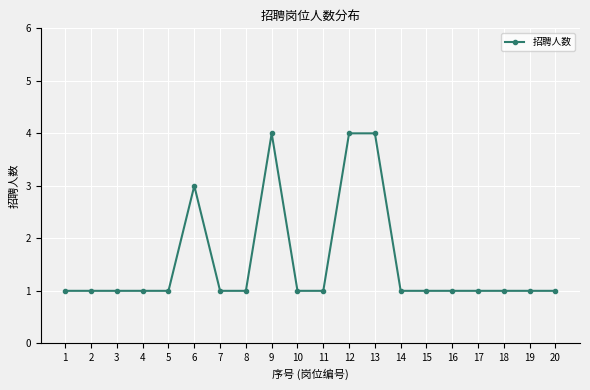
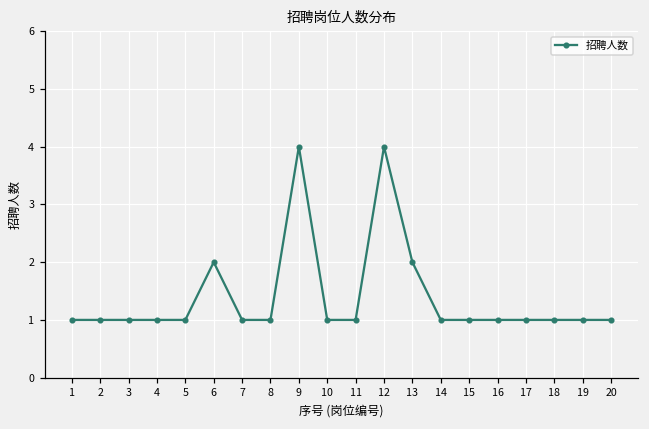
  {
    "1": 1,
    "2": 1,
    "3": 1,
    "4": 1,
    "5": 1,
-   "6": 3,
+   "6": 2,
    "7": 1,
    "8": 1,
    "9": 4,
    "10": 1,
    "11": 1,
    "12": 4,
-   "13": 4,
+   "13": 2,
    "14": 1,
    "15": 1,
    "16": 1,
    "17": 1,
    "18": 1,
    "19": 1,
    "20": 1
  }
